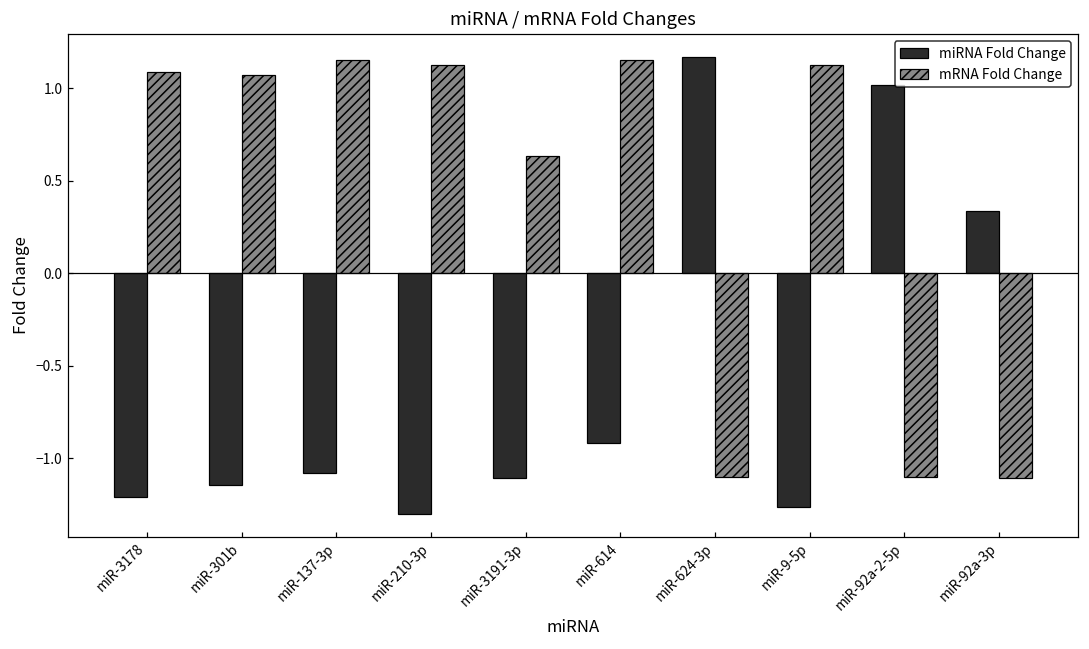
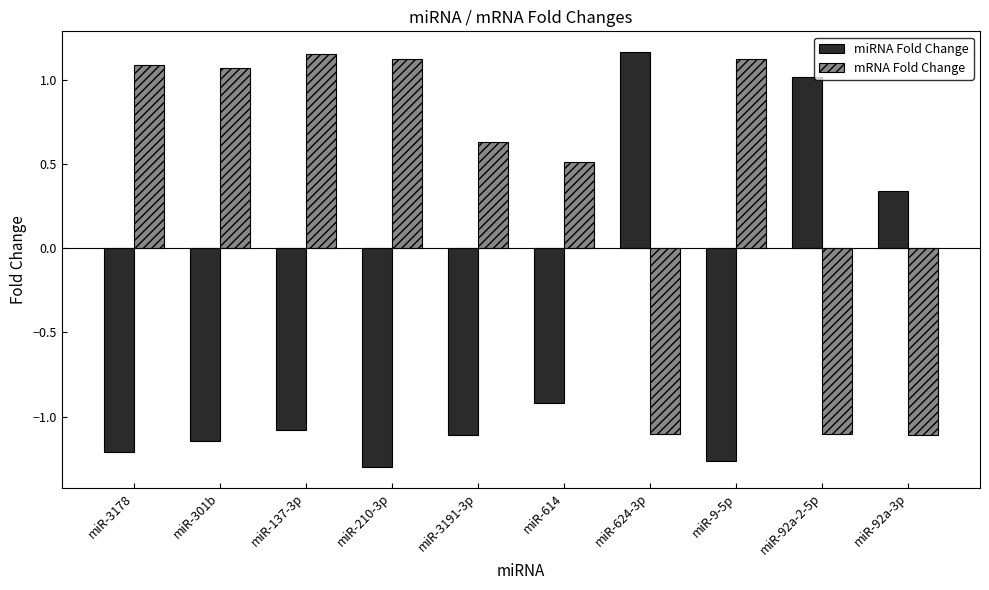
  {
    "miRNA Fold Change": {
      "miR-3178": -1.21,
      "miR-301b": -1.14,
      "miR-137-3p": -1.08,
      "miR-210-3p": -1.30,
      "miR-3191-3p": -1.11,
      "miR-614": -0.92,
      "miR-624-3p": 1.17,
      "miR-9-5p": -1.26,
      "miR-92a-2-5p": 1.02,
      "miR-92a-3p": 0.34
    },
    "mRNA Fold Change": {
      "miR-3178": 1.09,
      "miR-301b": 1.07,
      "miR-137-3p": 1.16,
      "miR-210-3p": 1.13,
      "miR-3191-3p": 0.63,
-     "miR-614": 1.16,
+     "miR-614": 0.51,
      "miR-624-3p": -1.10,
      "miR-9-5p": 1.13,
      "miR-92a-2-5p": -1.10,
      "miR-92a-3p": -1.11
    }
  }
